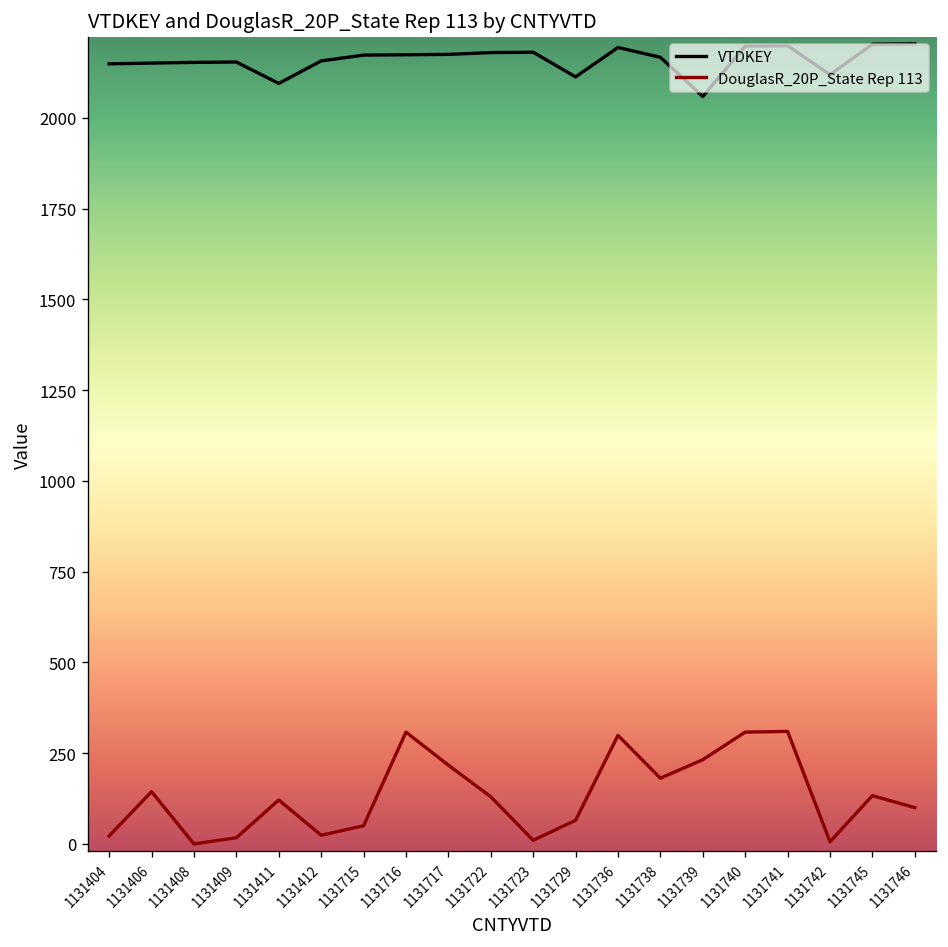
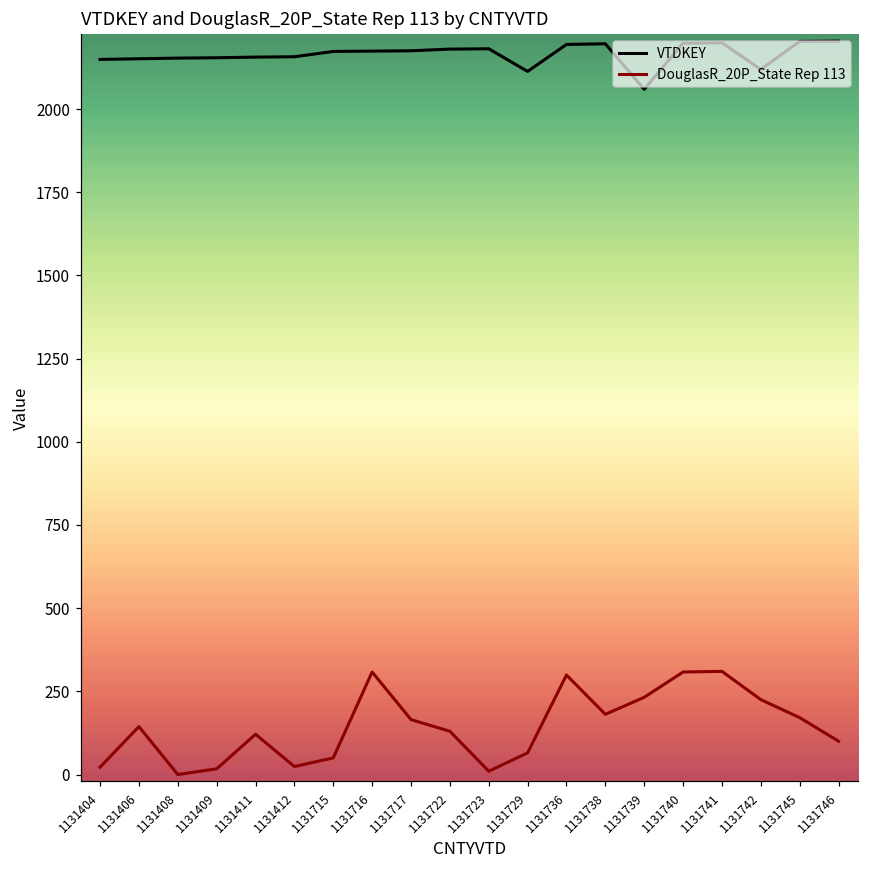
  {
    "VTDKEY": {
      "1131404": 2150,
      "1131406": 2150,
      "1131408": 2150,
      "1131409": 2150,
-     "1131411": 2100,
+     "1131411": 2160,
      "1131412": 2160,
      "1131715": 2170,
      "1131716": 2170,
      "1131717": 2180,
      "1131722": 2180,
      "1131723": 2180,
      "1131729": 2110,
      "1131736": 2190,
-     "1131738": 2170,
+     "1131738": 2200,
      "1131739": 2060,
      "1131746": 2200
    },
    "DouglasR_20P_State Rep 113": {
      "1131404": 20,
      "1131406": 140,
      "1131408": 0,
      "1131409": 20,
      "1131411": 120,
      "1131412": 20,
      "1131715": 50,
      "1131716": 310,
-     "1131717": 220,
+     "1131717": 170,
      "1131722": 130,
      "1131723": 10,
      "1131729": 70,
      "1131736": 300,
      "1131738": 180,
      "1131739": 230,
      "1131740": 310,
      "1131741": 310,
-     "1131742": 10,
-     "1131745": 130,
+     "1131742": 230,
+     "1131745": 170,
      "1131746": 100
    }
  }
